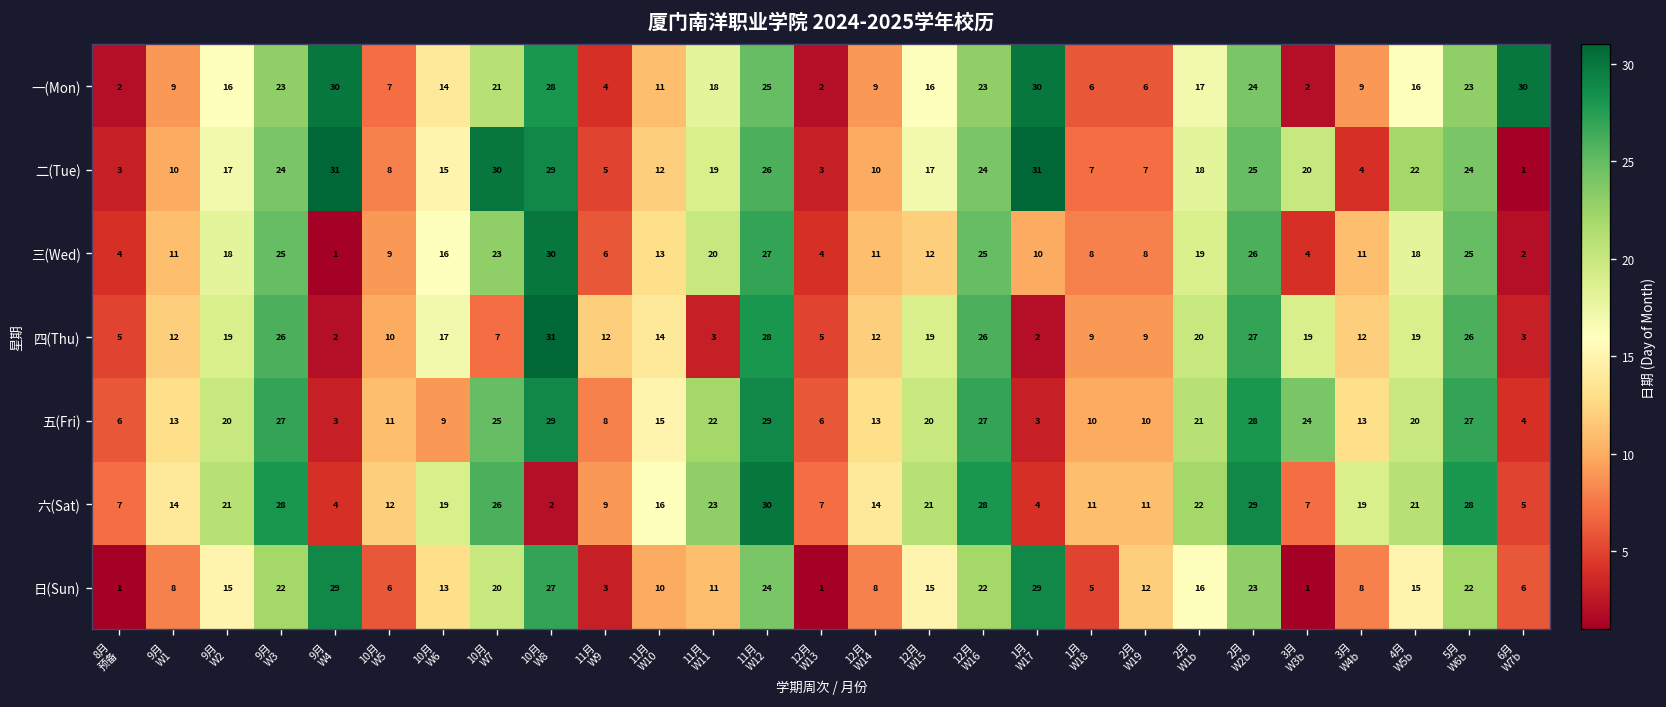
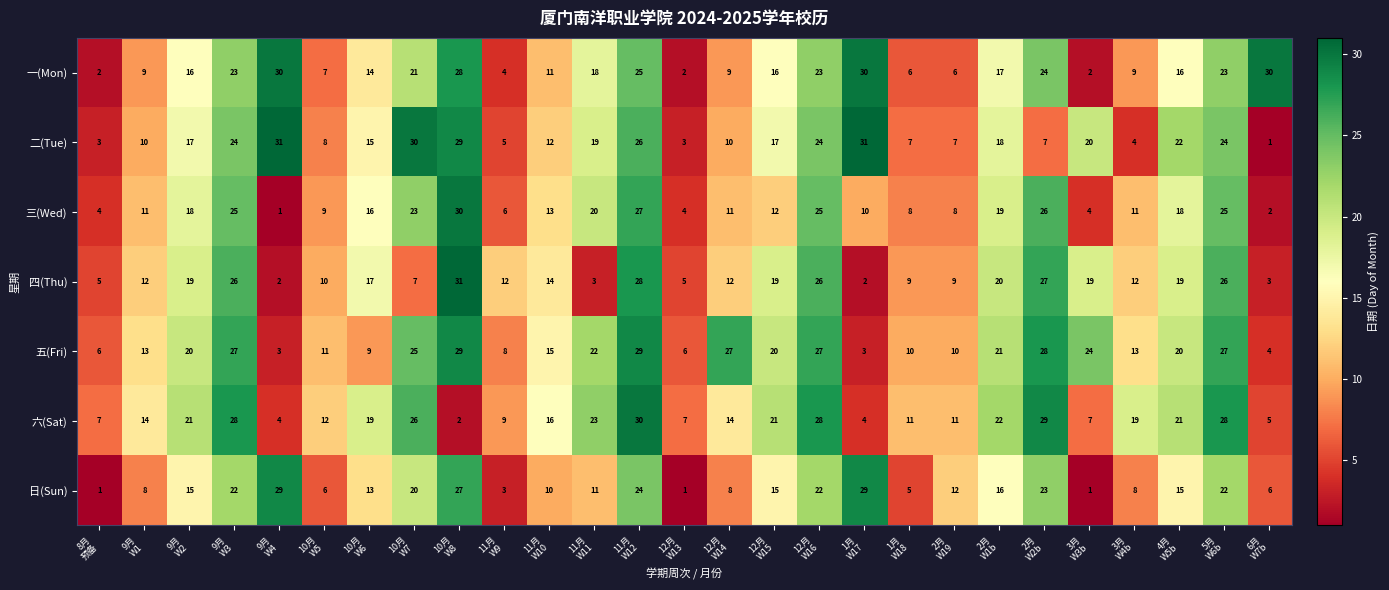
  {
    "一(Mon)": {
      "8月 预备": 2,
      "9月 W1": 9,
      "9月 W2": 16,
      "9月 W3": 23,
      "9月 W4": 30,
      "10月 W5": 7,
      "10月 W6": 14,
      "10月 W7": 21,
      "10月 W8": 28,
      "11月 W9": 4,
      "11月 W10": 11,
      "11月 W11": 18,
      "11月 W12": 25,
      "12月 W13": 2,
      "12月 W14": 9,
      "12月 W15": 16,
      "12月 W16": 23,
      "1月 W17": 30,
      "1月 W18": 6,
      "2月 W19": 6,
      "2月 W1b": 17,
      "2月 W2b": 24,
      "3月 W3b": 2,
      "3月 W4b": 9,
      "4月 W5b": 16,
      "5月 W6b": 23,
      "6月 W7b": 30
    },
    "二(Tue)": {
      "8月 预备": 3,
      "9月 W1": 10,
      "9月 W2": 17,
      "9月 W3": 24,
      "9月 W4": 31,
      "10月 W5": 8,
      "10月 W6": 15,
      "10月 W7": 30,
      "10月 W8": 29,
      "11月 W9": 5,
      "11月 W10": 12,
      "11月 W11": 19,
      "11月 W12": 26,
      "12月 W13": 3,
      "12月 W14": 10,
      "12月 W15": 17,
      "12月 W16": 24,
      "1月 W17": 31,
      "1月 W18": 7,
      "2月 W19": 7,
      "2月 W1b": 18,
-     "2月 W2b": 25,
+     "2月 W2b": 7,
      "3月 W3b": 20,
      "3月 W4b": 4,
      "4月 W5b": 22,
      "5月 W6b": 24,
      "6月 W7b": 1
    },
    "三(Wed)": {
      "8月 预备": 4,
      "9月 W1": 11,
      "9月 W2": 18,
      "9月 W3": 25,
      "9月 W4": 1,
      "10月 W5": 9,
      "10月 W6": 16,
      "10月 W7": 23,
      "10月 W8": 30,
      "11月 W9": 6,
      "11月 W10": 13,
      "11月 W11": 20,
      "11月 W12": 27,
      "12月 W13": 4,
      "12月 W14": 11,
      "12月 W15": 12,
      "12月 W16": 25,
      "1月 W17": 10,
      "1月 W18": 8,
      "2月 W19": 8,
      "2月 W1b": 19,
      "2月 W2b": 26,
      "3月 W3b": 4,
      "3月 W4b": 11,
      "4月 W5b": 18,
      "5月 W6b": 25,
      "6月 W7b": 2
    },
    "四(Thu)": {
      "8月 预备": 5,
      "9月 W1": 12,
      "9月 W2": 19,
      "9月 W3": 26,
      "9月 W4": 2,
      "10月 W5": 10,
      "10月 W6": 17,
      "10月 W7": 7,
      "10月 W8": 31,
      "11月 W9": 12,
      "11月 W10": 14,
      "11月 W11": 3,
      "11月 W12": 28,
      "12月 W13": 5,
      "12月 W14": 12,
      "12月 W15": 19,
      "12月 W16": 26,
      "1月 W17": 2,
      "1月 W18": 9,
      "2月 W19": 9,
      "2月 W1b": 20,
      "2月 W2b": 27,
      "3月 W3b": 19,
      "3月 W4b": 12,
      "4月 W5b": 19,
      "5月 W6b": 26,
      "6月 W7b": 3
    },
    "五(Fri)": {
      "8月 预备": 6,
      "9月 W1": 13,
      "9月 W2": 20,
      "9月 W3": 27,
      "9月 W4": 3,
      "10月 W5": 11,
      "10月 W6": 9,
      "10月 W7": 25,
      "10月 W8": 29,
      "11月 W9": 8,
      "11月 W10": 15,
      "11月 W11": 22,
      "11月 W12": 29,
      "12月 W13": 6,
-     "12月 W14": 13,
+     "12月 W14": 27,
      "12月 W15": 20,
      "12月 W16": 27,
      "1月 W17": 3,
      "1月 W18": 10,
      "2月 W19": 10,
      "2月 W1b": 21,
      "2月 W2b": 28,
      "3月 W3b": 24,
      "3月 W4b": 13,
      "4月 W5b": 20,
      "5月 W6b": 27,
      "6月 W7b": 4
    },
    "六(Sat)": {
      "8月 预备": 7,
      "9月 W1": 14,
      "9月 W2": 21,
      "9月 W3": 28,
      "9月 W4": 4,
      "10月 W5": 12,
      "10月 W6": 19,
      "10月 W7": 26,
      "10月 W8": 2,
      "11月 W9": 9,
      "11月 W10": 16,
      "11月 W11": 23,
      "11月 W12": 30,
      "12月 W13": 7,
      "12月 W14": 14,
      "12月 W15": 21,
      "12月 W16": 28,
      "1月 W17": 4,
      "1月 W18": 11,
      "2月 W19": 11,
      "2月 W1b": 22,
      "2月 W2b": 29,
      "3月 W3b": 7,
      "3月 W4b": 19,
      "4月 W5b": 21,
      "5月 W6b": 28,
      "6月 W7b": 5
    },
    "日(Sun)": {
      "8月 预备": 1,
      "9月 W1": 8,
      "9月 W2": 15,
      "9月 W3": 22,
      "9月 W4": 29,
      "10月 W5": 6,
      "10月 W6": 13,
      "10月 W7": 20,
      "10月 W8": 27,
      "11月 W9": 3,
      "11月 W10": 10,
      "11月 W11": 11,
      "11月 W12": 24,
      "12月 W13": 1,
      "12月 W14": 8,
      "12月 W15": 15,
      "12月 W16": 22,
      "1月 W17": 29,
      "1月 W18": 5,
      "2月 W19": 12,
      "2月 W1b": 16,
      "2月 W2b": 23,
      "3月 W3b": 1,
      "3月 W4b": 8,
      "4月 W5b": 15,
      "5月 W6b": 22,
      "6月 W7b": 6
    }
  }
